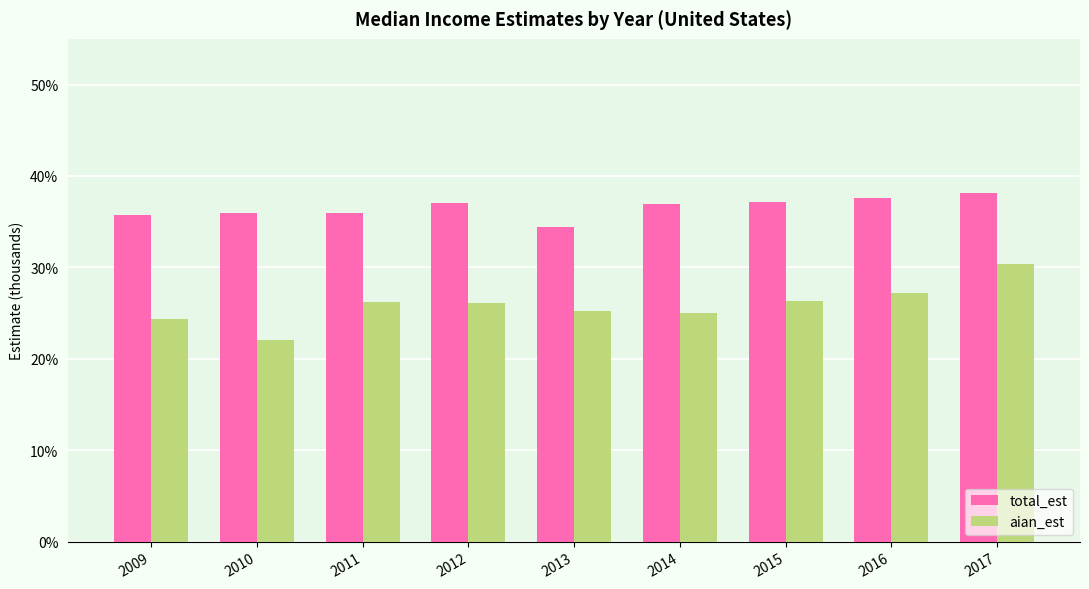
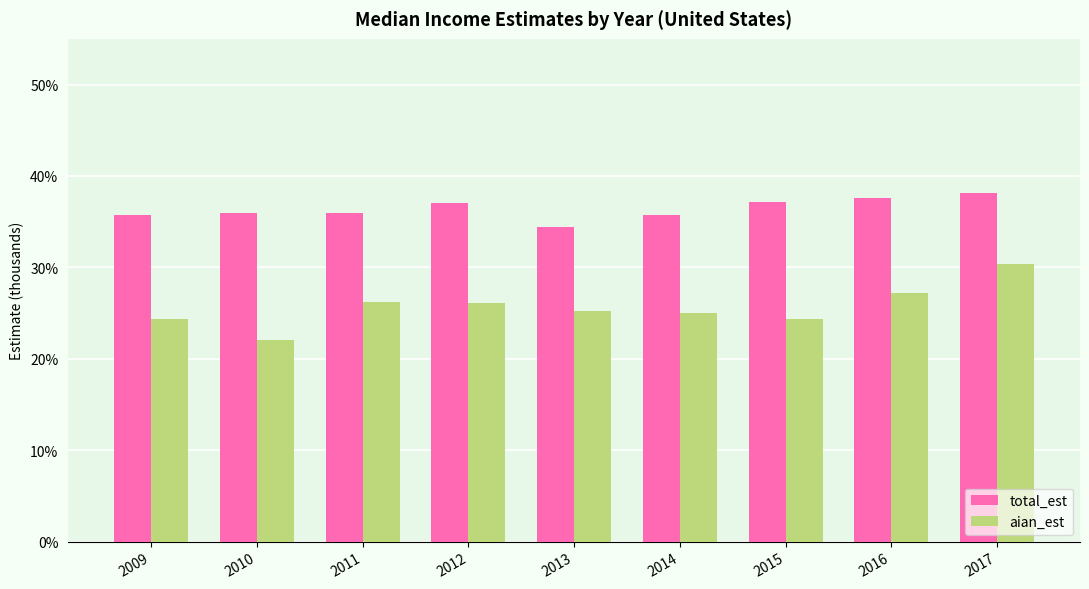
  {
    "total_est": {
      "2009": "36%",
      "2010": "36%",
      "2011": "36%",
      "2012": "37%",
      "2013": "34%",
-     "2014": "37%",
+     "2014": "36%",
      "2015": "37%",
      "2016": "38%",
      "2017": "38%"
    },
    "aian_est": {
      "2009": "24%",
      "2010": "22%",
      "2011": "26%",
      "2012": "26%",
      "2013": "25%",
      "2014": "25%",
-     "2015": "26%",
+     "2015": "24%",
      "2016": "27%",
      "2017": "30%"
    }
  }
